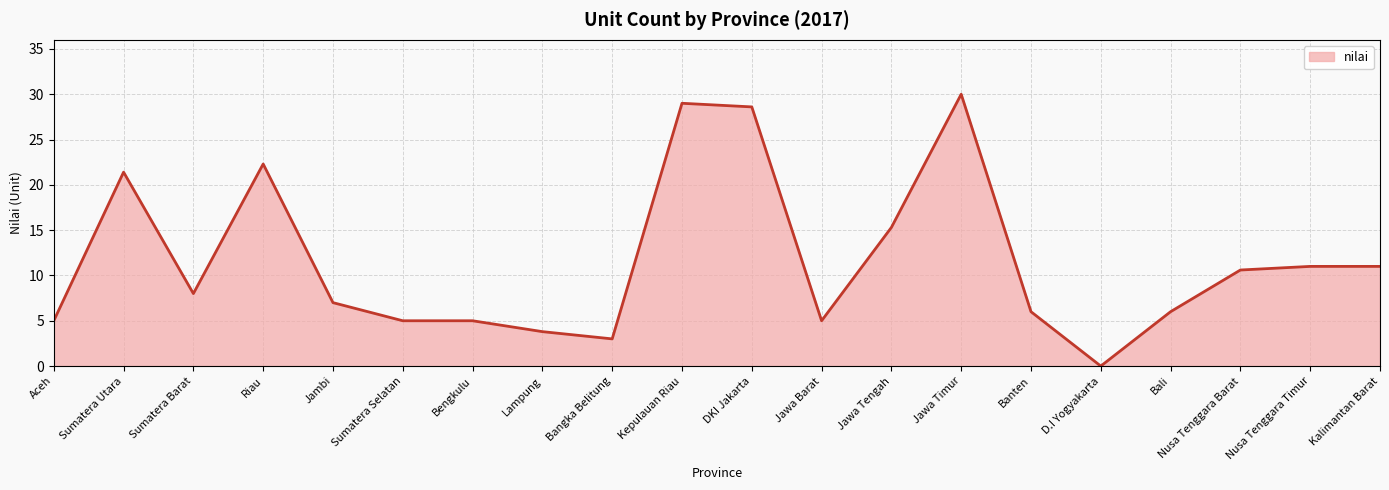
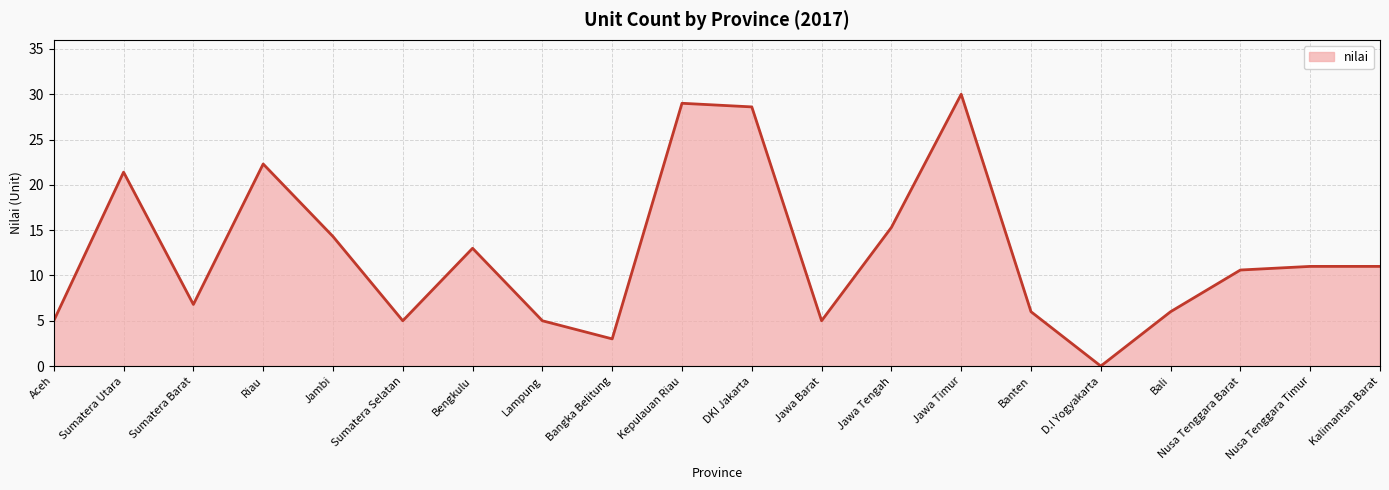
  {
    "Aceh": 5,
    "Sumatera Utara": 21,
-   "Sumatera Barat": 8,
+   "Sumatera Barat": 7,
    "Riau": 22,
-   "Jambi": 7,
+   "Jambi": 14,
    "Sumatera Selatan": 5,
-   "Bengkulu": 5,
-   "Lampung": 4,
+   "Bengkulu": 13,
+   "Lampung": 5,
    "Bangka Belitung": 3,
    "Kepulauan Riau": 29,
    "DKI Jakarta": 29,
    "Jawa Barat": 5,
    "Jawa Tengah": 15,
    "Jawa Timur": 30,
    "Banten": 6,
    "D.I Yogyakarta": 0,
    "Bali": 6,
    "Nusa Tenggara Barat": 11,
    "Nusa Tenggara Timur": 11,
    "Kalimantan Barat": 11
  }
